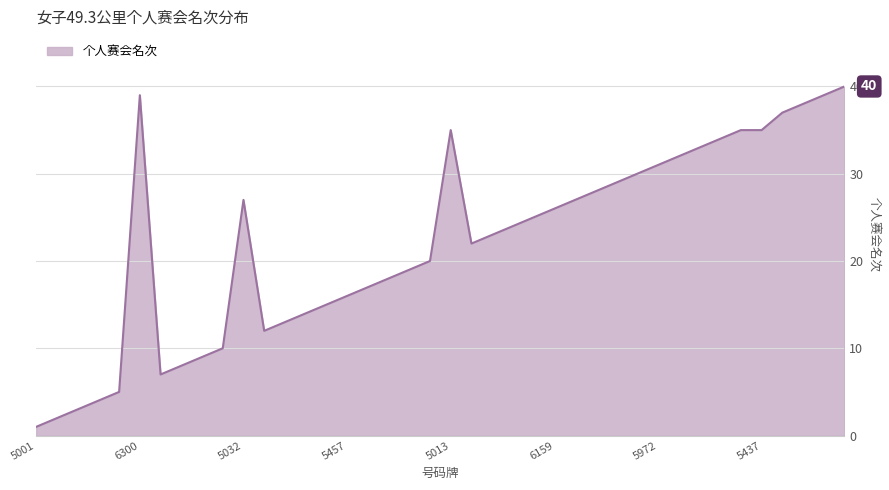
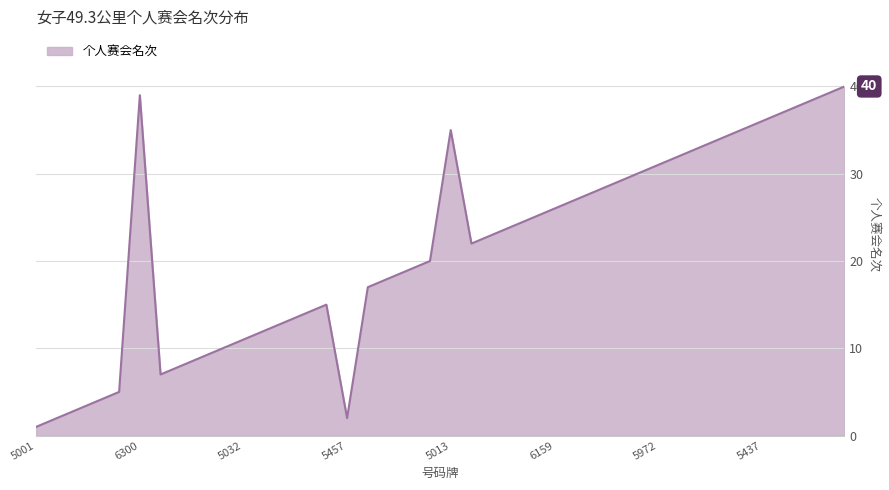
  {
    "5001": 1,
    "6300": 39,
-   "5032": 27,
-   "5457": 16,
+   "5032": 11,
+   "5457": 2,
    "5013": 35,
    "6159": 26,
    "5972": 31,
-   "5437": 35
+   "5437": 36
  }
